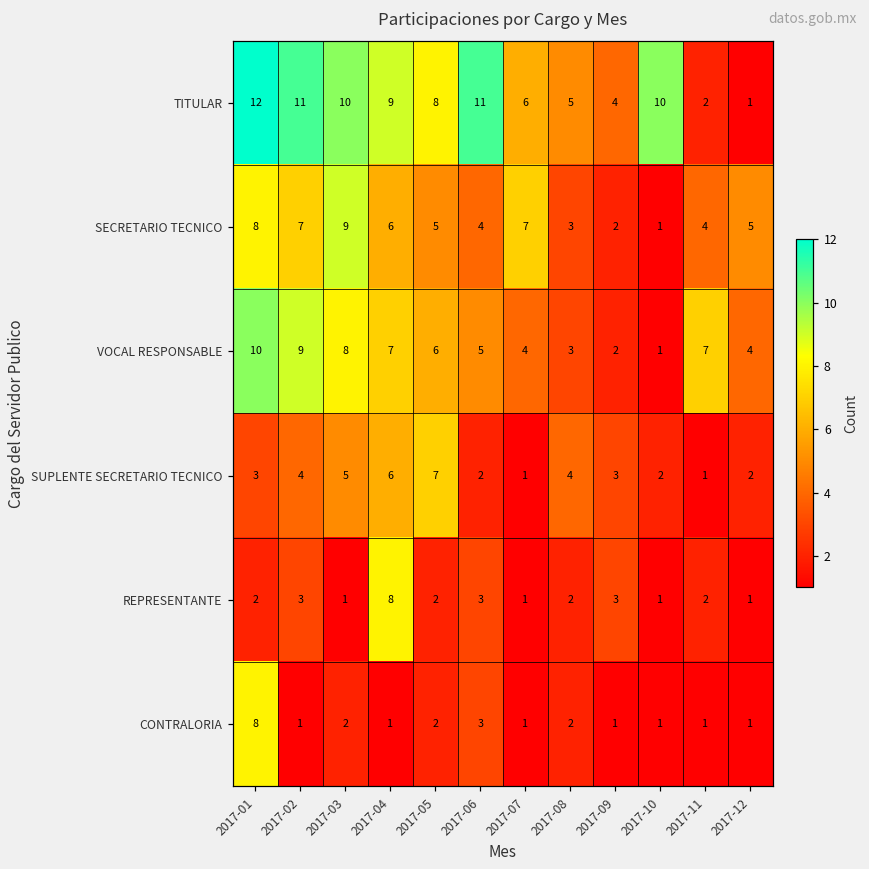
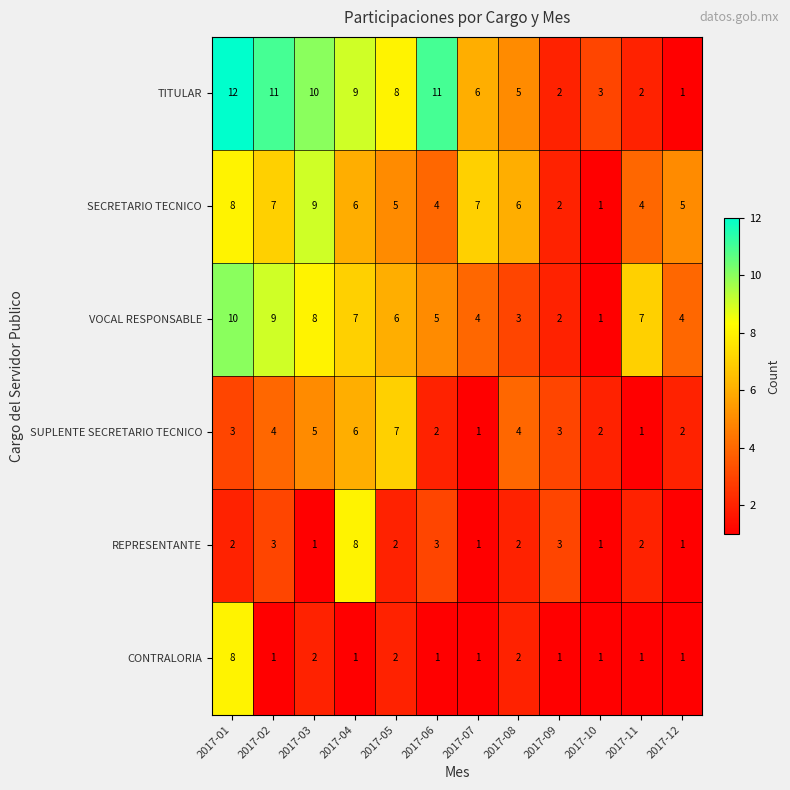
  {
    "TITULAR": {
      "2017-01": 12,
      "2017-02": 11,
      "2017-03": 10,
      "2017-04": 9,
      "2017-05": 8,
      "2017-06": 11,
      "2017-07": 6,
      "2017-08": 5,
-     "2017-09": 4,
-     "2017-10": 10,
+     "2017-09": 2,
+     "2017-10": 3,
      "2017-11": 2,
      "2017-12": 1
    },
    "SECRETARIO TECNICO": {
      "2017-01": 8,
      "2017-02": 7,
      "2017-03": 9,
      "2017-04": 6,
      "2017-05": 5,
      "2017-06": 4,
      "2017-07": 7,
-     "2017-08": 3,
+     "2017-08": 6,
      "2017-09": 2,
      "2017-10": 1,
      "2017-11": 4,
      "2017-12": 5
    },
    "VOCAL RESPONSABLE": {
      "2017-01": 10,
      "2017-02": 9,
      "2017-03": 8,
      "2017-04": 7,
      "2017-05": 6,
      "2017-06": 5,
      "2017-07": 4,
      "2017-08": 3,
      "2017-09": 2,
      "2017-10": 1,
      "2017-11": 7,
      "2017-12": 4
    },
    "SUPLENTE SECRETARIO TECNICO": {
      "2017-01": 3,
      "2017-02": 4,
      "2017-03": 5,
      "2017-04": 6,
      "2017-05": 7,
      "2017-06": 2,
      "2017-07": 1,
      "2017-08": 4,
      "2017-09": 3,
      "2017-10": 2,
      "2017-11": 1,
      "2017-12": 2
    },
    "REPRESENTANTE": {
      "2017-01": 2,
      "2017-02": 3,
      "2017-03": 1,
      "2017-04": 8,
      "2017-05": 2,
      "2017-06": 3,
      "2017-07": 1,
      "2017-08": 2,
      "2017-09": 3,
      "2017-10": 1,
      "2017-11": 2,
      "2017-12": 1
    },
    "CONTRALORIA": {
      "2017-01": 8,
      "2017-02": 1,
      "2017-03": 2,
      "2017-04": 1,
      "2017-05": 2,
-     "2017-06": 3,
+     "2017-06": 1,
      "2017-07": 1,
      "2017-08": 2,
      "2017-09": 1,
      "2017-10": 1,
      "2017-11": 1,
      "2017-12": 1
    }
  }
